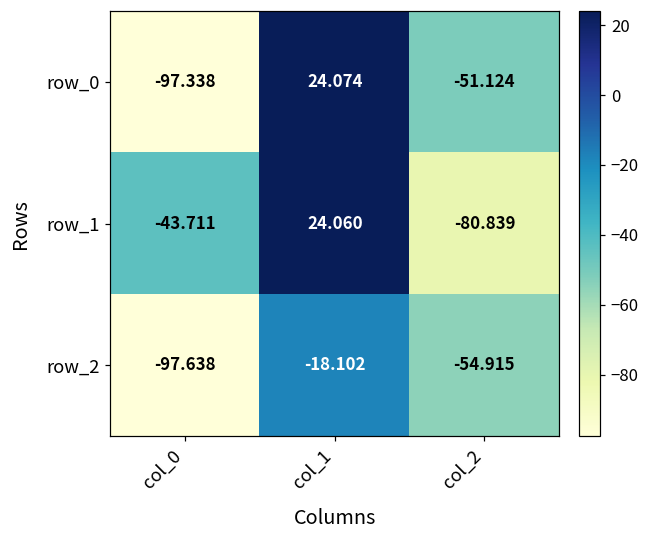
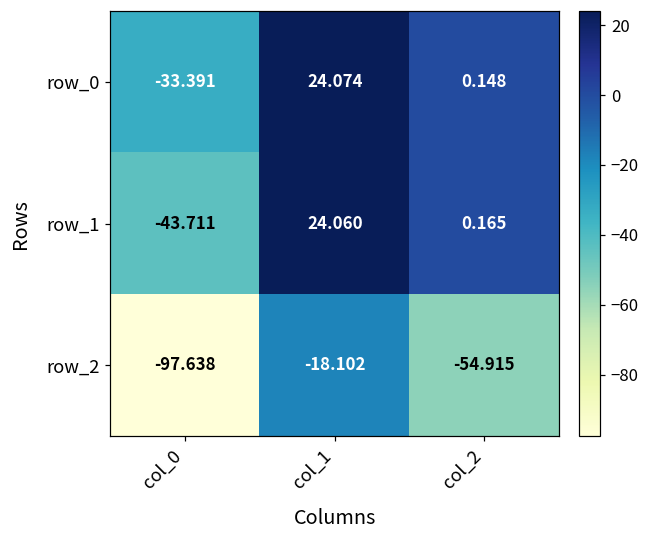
  {
    "row_0": {
-     "col_0": -97.338,
+     "col_0": -33.391,
      "col_1": 24.074,
-     "col_2": -51.124
+     "col_2": 0.148
    },
    "row_1": {
      "col_0": -43.711,
      "col_1": 24.060,
-     "col_2": -80.839
+     "col_2": 0.165
    },
    "row_2": {
      "col_0": -97.638,
      "col_1": -18.102,
      "col_2": -54.915
    }
  }
